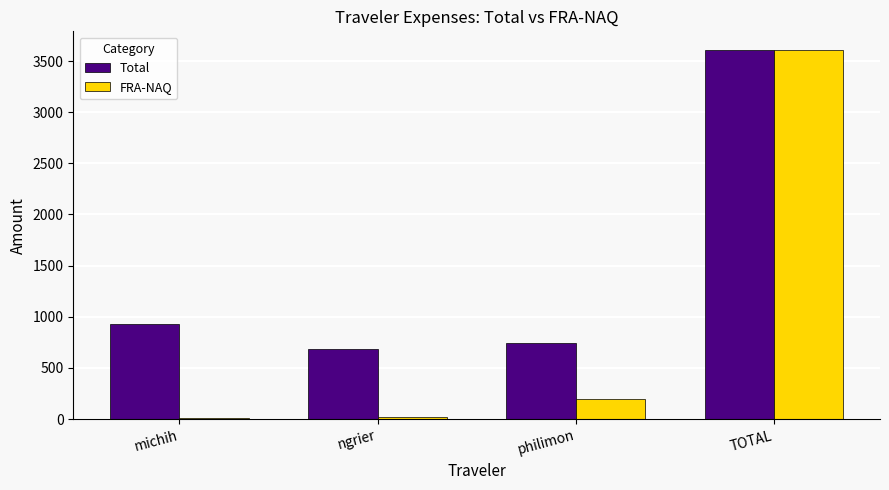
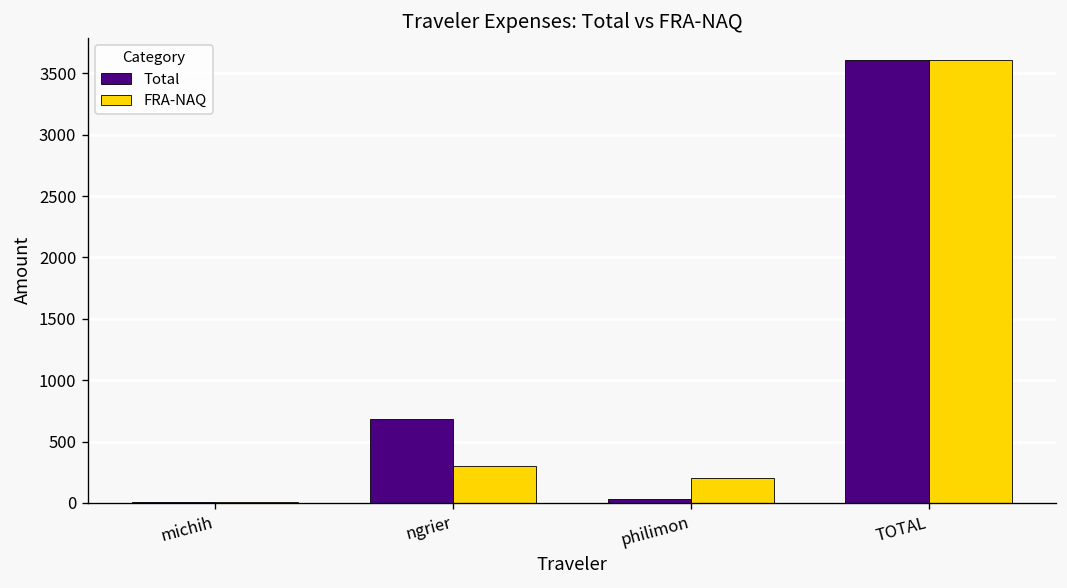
  {
    "Total": {
-     "michih": 930,
+     "michih": 10,
      "ngrier": 680,
-     "philimon": 740,
+     "philimon": 30,
      "TOTAL": 3610
    },
    "FRA-NAQ": {
-     "ngrier": 20,
+     "ngrier": 300,
      "philimon": 200,
      "TOTAL": 3610
    }
  }
